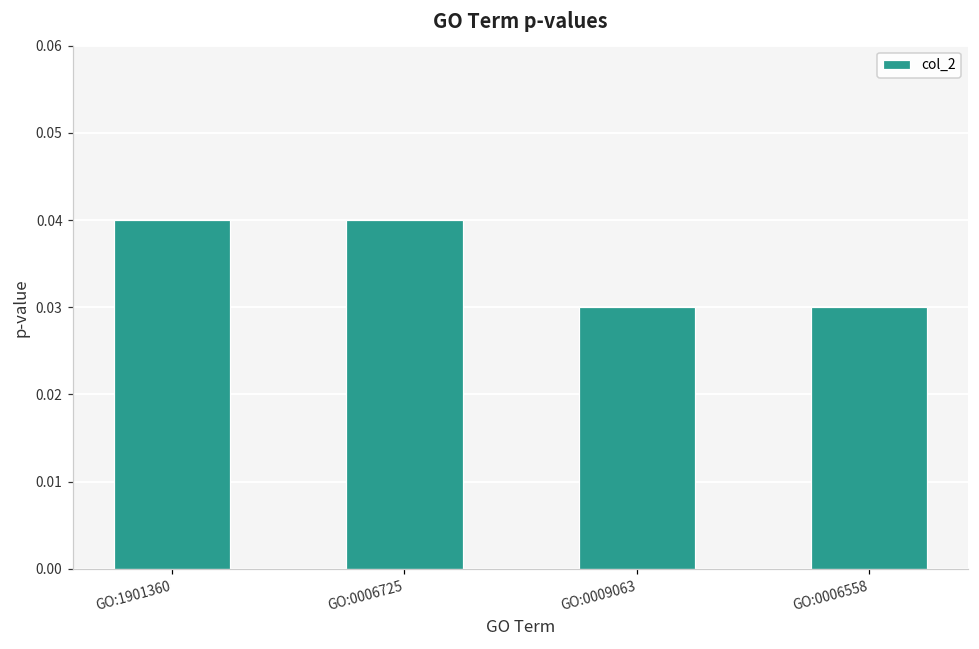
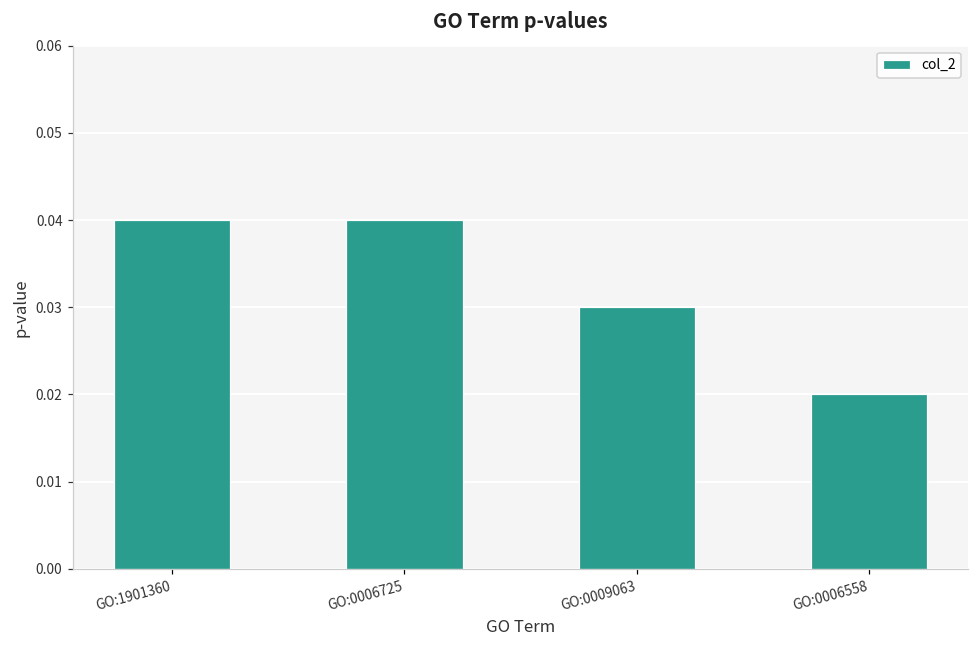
  {
    "GO:1901360": 0.04,
    "GO:0006725": 0.04,
    "GO:0009063": 0.03,
-   "GO:0006558": 0.03
+   "GO:0006558": 0.02
  }
